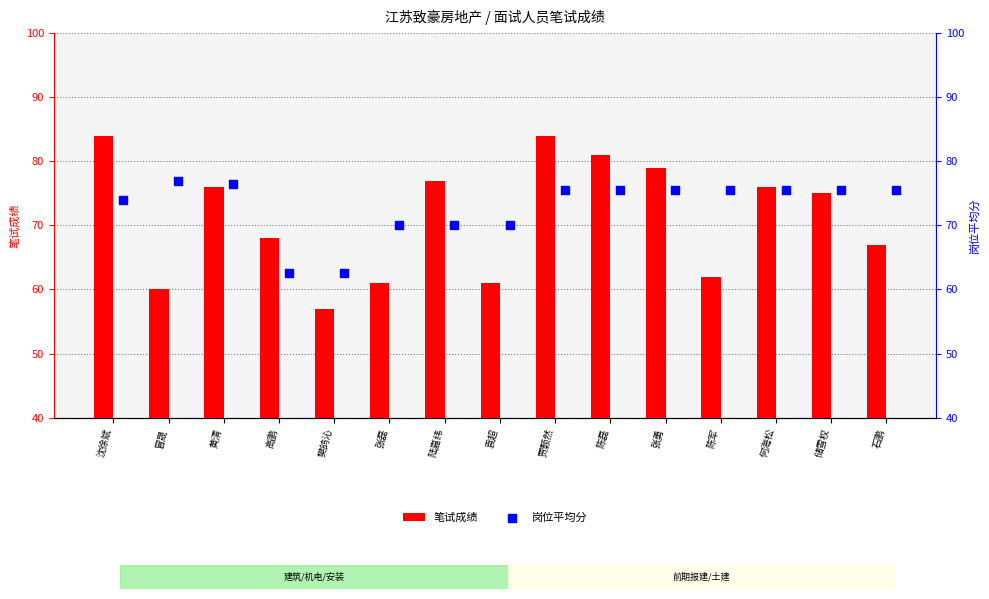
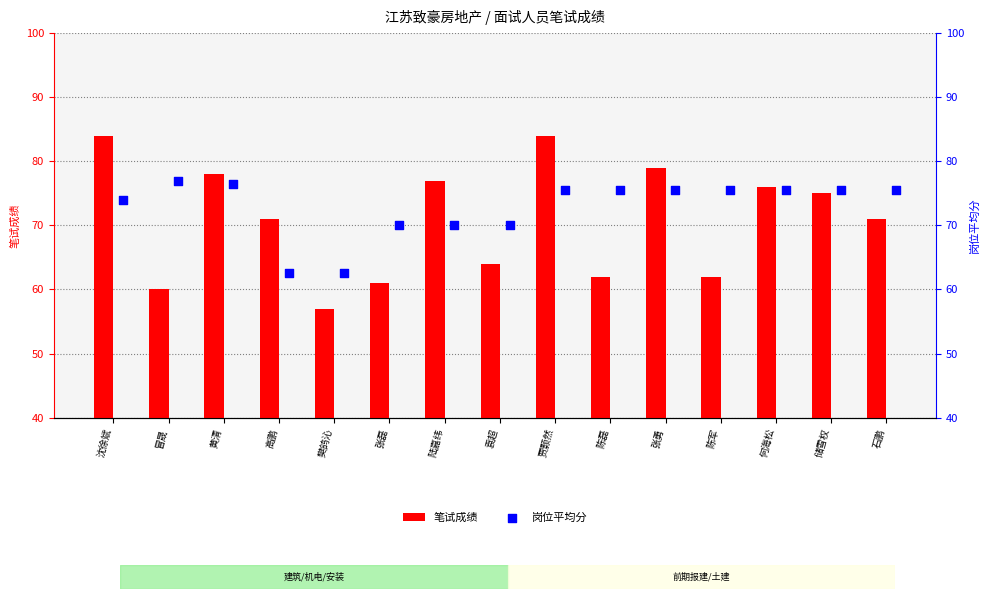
  {
    "笔试成绩": {
      "沈徐斌": 84,
      "冒晟": 60,
-     "黄清": 76,
-     "高鹏": 68,
+     "黄清": 78,
+     "高鹏": 71,
      "樊鸽沁": 57,
      "张磊": 61,
      "陆嘉纬": 77,
-     "袁超": 61,
+     "袁超": 64,
      "贾颢然": 84,
-     "陈磊": 81,
+     "陈磊": 62,
      "张勇": 79,
      "陈军": 62,
      "何海松": 76,
      "储雪权": 75,
-     "石鹏": 67
+     "石鹏": 71
    }
  }
